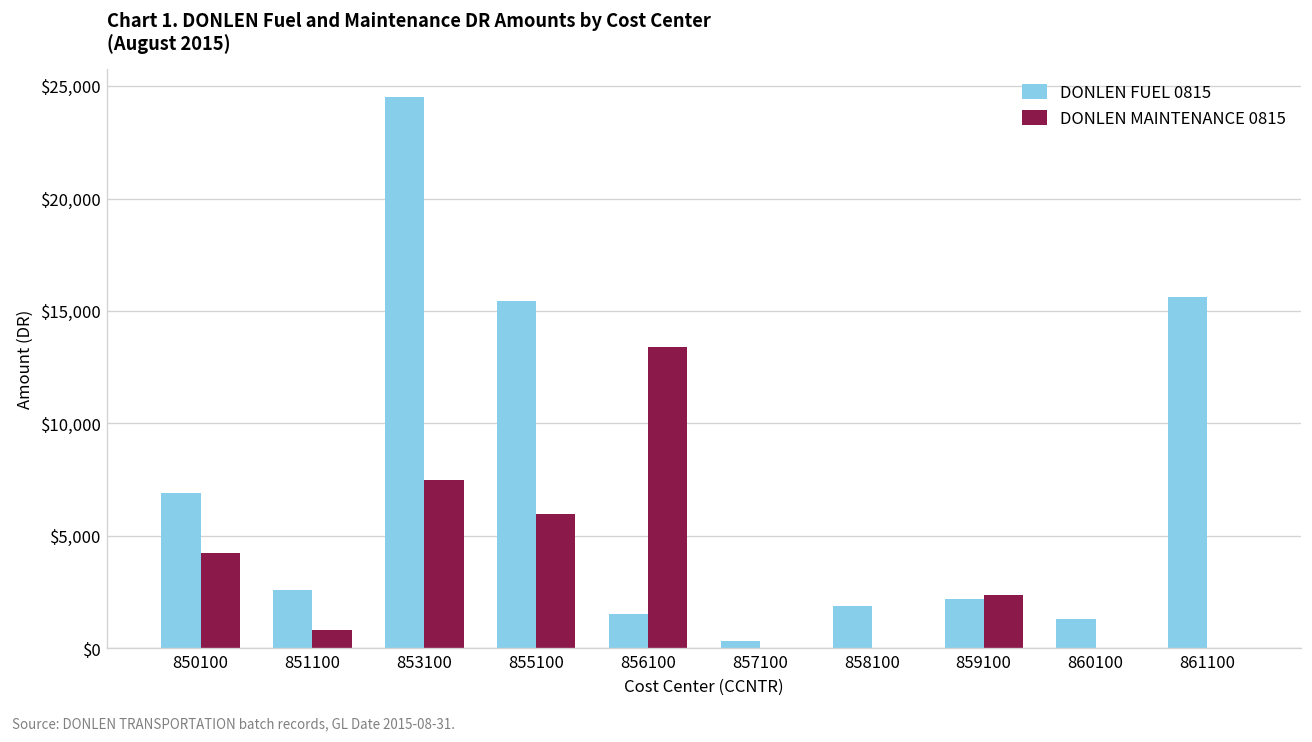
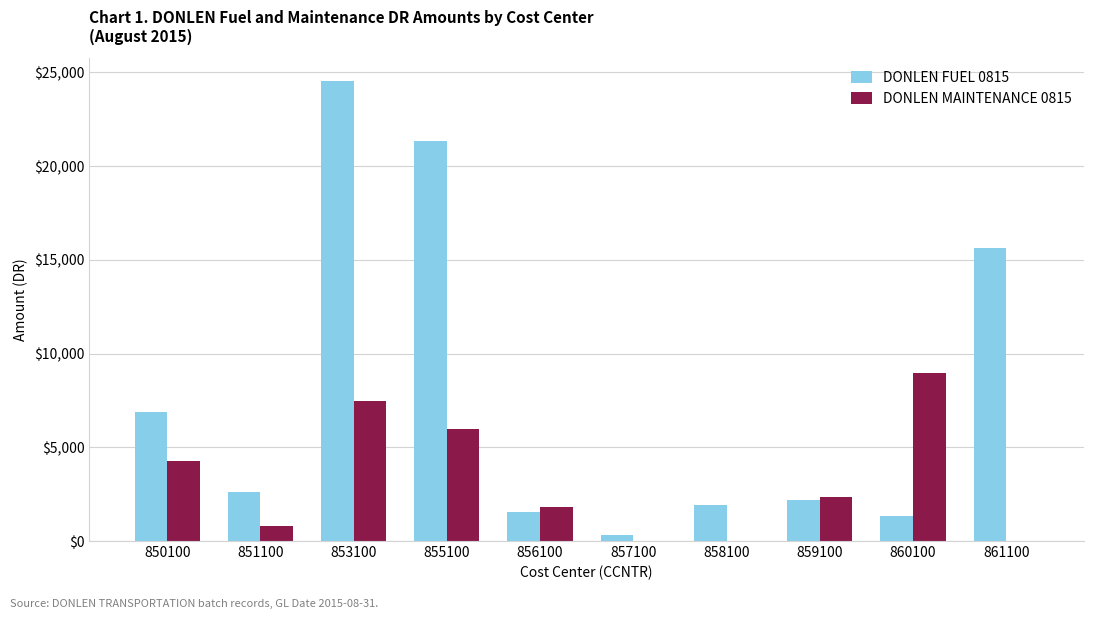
  {
    "DONLEN FUEL 0815": {
      "850100": "$6,900",
      "851100": "$2,600",
      "853100": "$24,500",
-     "855100": "$15,400",
+     "855100": "$21,300",
      "856100": "$1,500",
      "857100": "$300",
      "858100": "$1,900",
      "859100": "$2,200",
      "860100": "$1,300",
      "861100": "$15,600"
    },
    "DONLEN MAINTENANCE 0815": {
      "850100": "$4,200",
      "851100": "$800",
      "853100": "$7,500",
      "855100": "$6,000",
-     "856100": "$13,400",
+     "856100": "$1,800",
      "857100": "$0",
      "859100": "$2,400",
-     "860100": "$0",
+     "860100": "$9,000",
      "861100": "$0"
    }
  }
